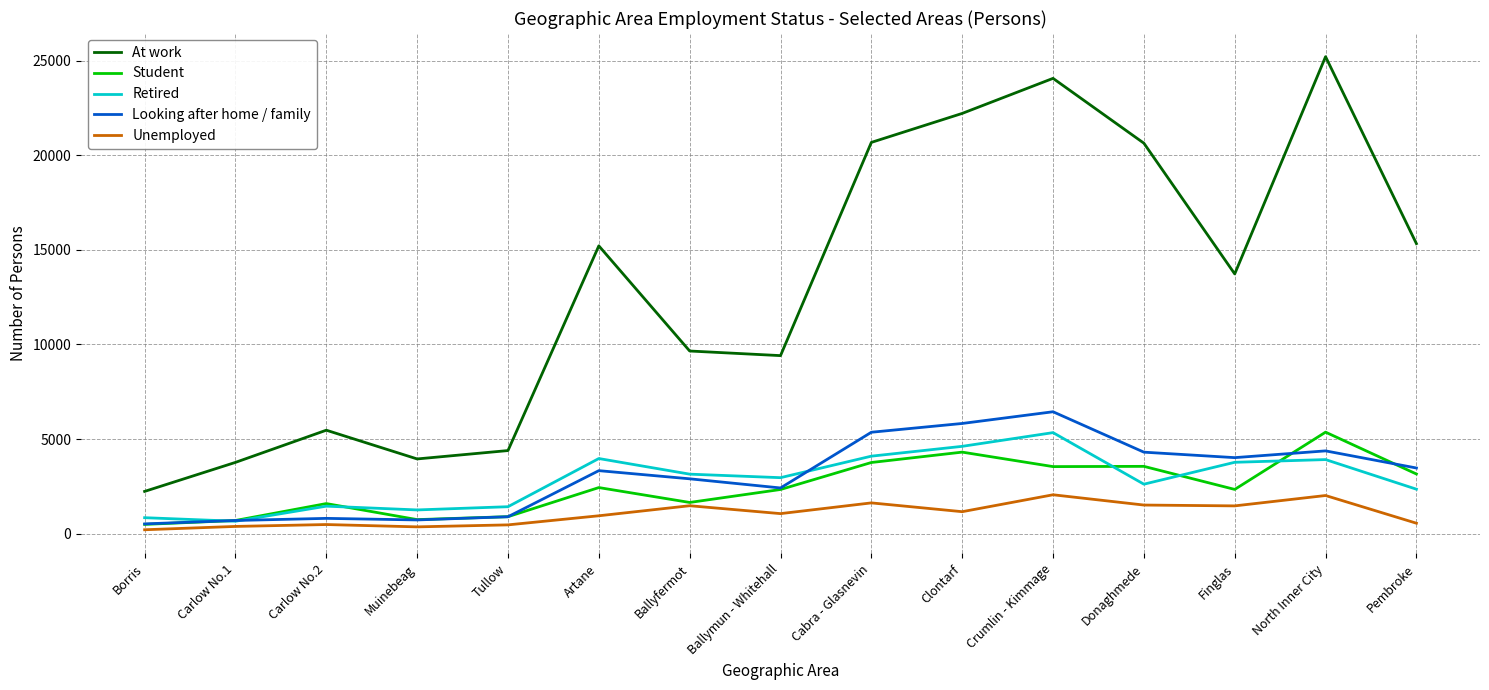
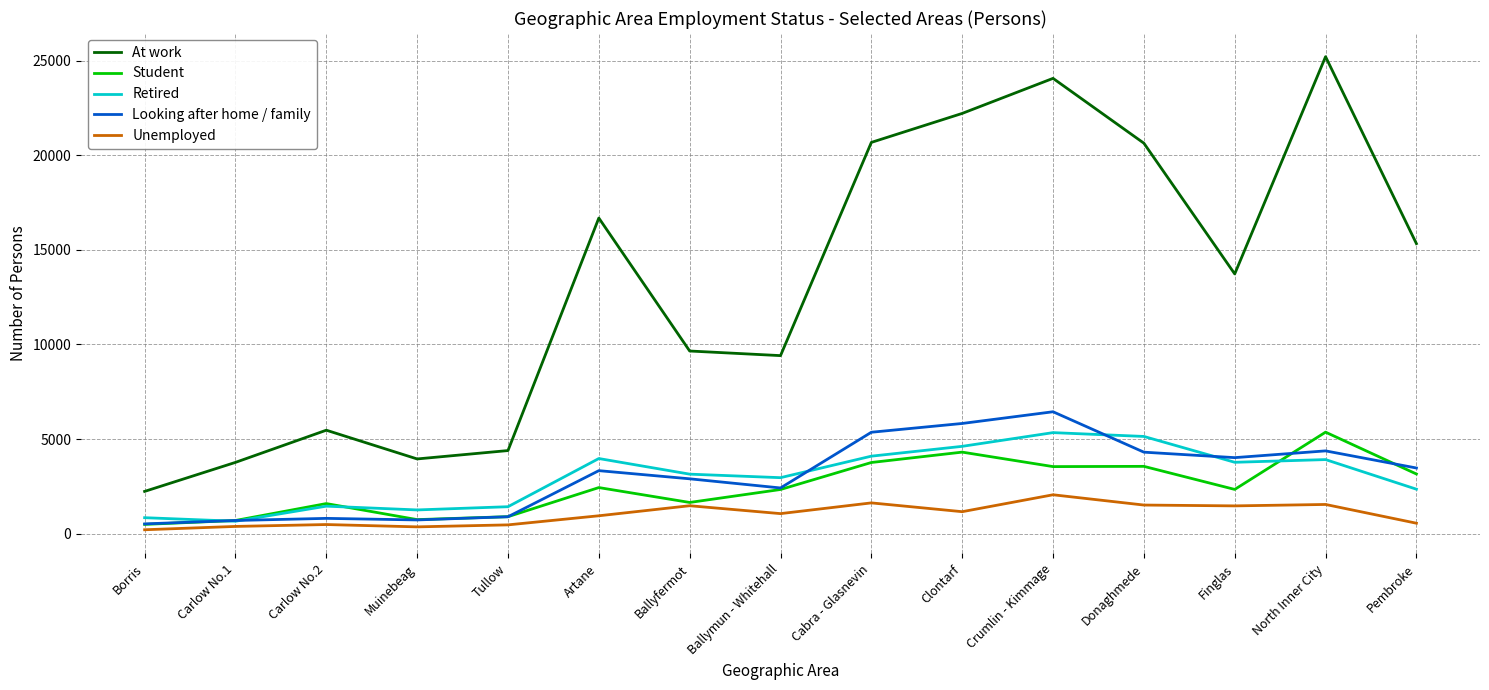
  {
    "At work": {
      "Borris": 2200,
      "Carlow No.1": 3800,
      "Carlow No.2": 5500,
      "Muinebeag": 3900,
      "Tullow": 4400,
-     "Artane": 15200,
+     "Artane": 16700,
      "Ballyfermot": 9700,
      "Ballymun - Whitehall": 9400,
      "Cabra - Glasnevin": 20700,
      "Clontarf": 22200,
      "Crumlin - Kimmage": 24100,
      "Donaghmede": 20600,
      "Finglas": 13700,
      "North Inner City": 25200,
      "Pembroke": 15300
    },
    "Student": {
      "Carlow No.2": 1600,
      "Artane": 2400,
      "Ballyfermot": 1600,
      "Cabra - Glasnevin": 3800,
      "Clontarf": 4300,
      "Crumlin - Kimmage": 3500,
      "Donaghmede": 3600,
      "Finglas": 2300,
      "North Inner City": 5400,
      "Pembroke": 3200
    },
    "Retired": {
      "Borris": 800,
      "Carlow No.2": 1500,
      "Muinebeag": 1300,
      "Tullow": 1400,
      "Artane": 4000,
      "Ballyfermot": 3100,
      "Ballymun - Whitehall": 3000,
      "Cabra - Glasnevin": 4100,
      "Clontarf": 4600,
      "Crumlin - Kimmage": 5300,
-     "Donaghmede": 2600,
+     "Donaghmede": 5100,
      "Finglas": 3800,
      "North Inner City": 3900,
      "Pembroke": 2300
    },
    "Looking after home / family": {
      "Carlow No.2": 800,
      "Artane": 3300,
      "Ballyfermot": 2900,
      "Cabra - Glasnevin": 5400,
      "Clontarf": 5800,
      "Crumlin - Kimmage": 6400,
      "Donaghmede": 4300,
      "Finglas": 4000,
      "North Inner City": 4400,
      "Pembroke": 3500
    },
    "Unemployed": {
      "Borris": 200,
      "Carlow No.1": 400,
      "Carlow No.2": 500,
      "Muinebeag": 400,
      "Tullow": 500,
      "Artane": 900,
      "Ballyfermot": 1500,
      "Ballymun - Whitehall": 1100,
      "Cabra - Glasnevin": 1600,
      "Clontarf": 1200,
      "Crumlin - Kimmage": 2100,
      "Donaghmede": 1500,
      "Finglas": 1500,
-     "North Inner City": 2000,
+     "North Inner City": 1500,
      "Pembroke": 600
    }
  }
